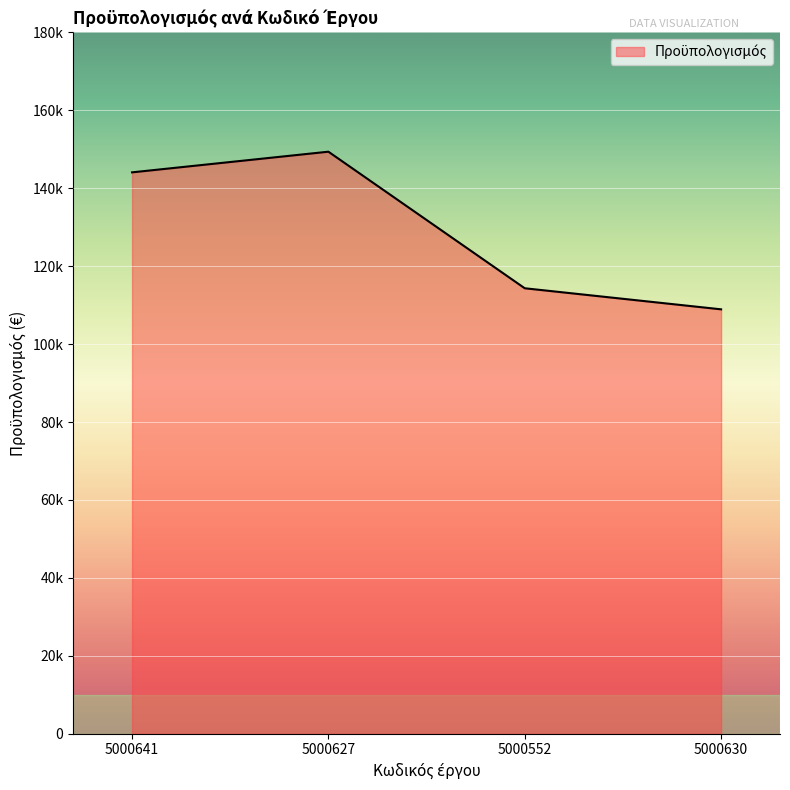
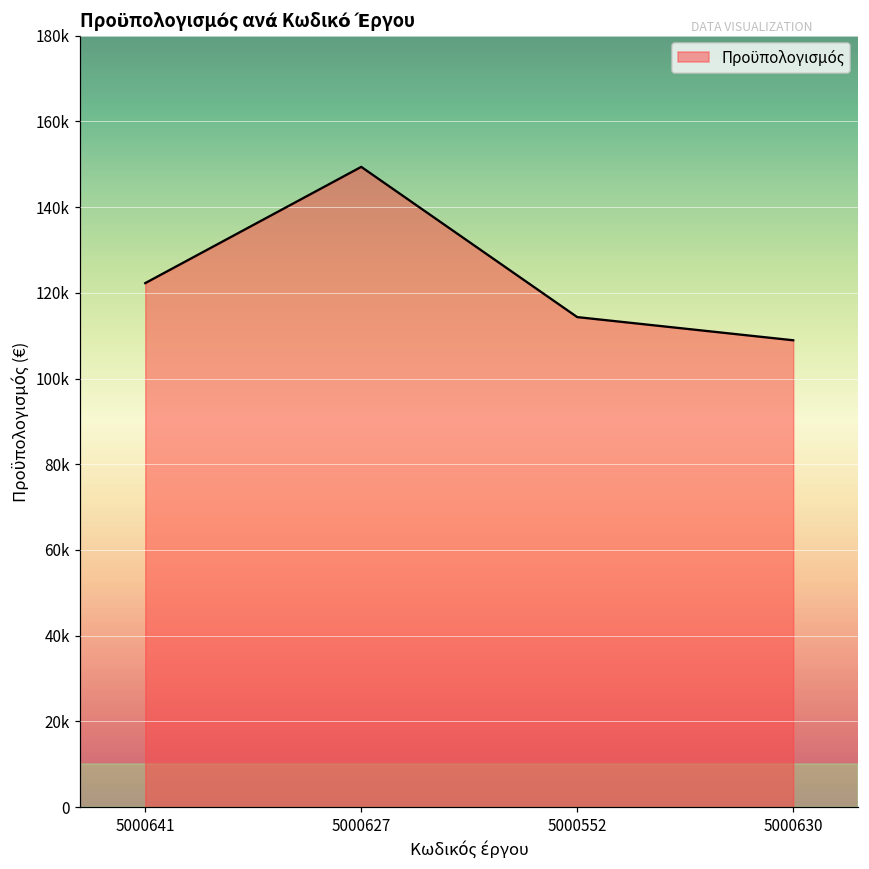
  {
-   "5000641": 144000,
+   "5000641": 122000,
    "5000627": 149000,
    "5000552": 114000,
    "5000630": 109000
  }
